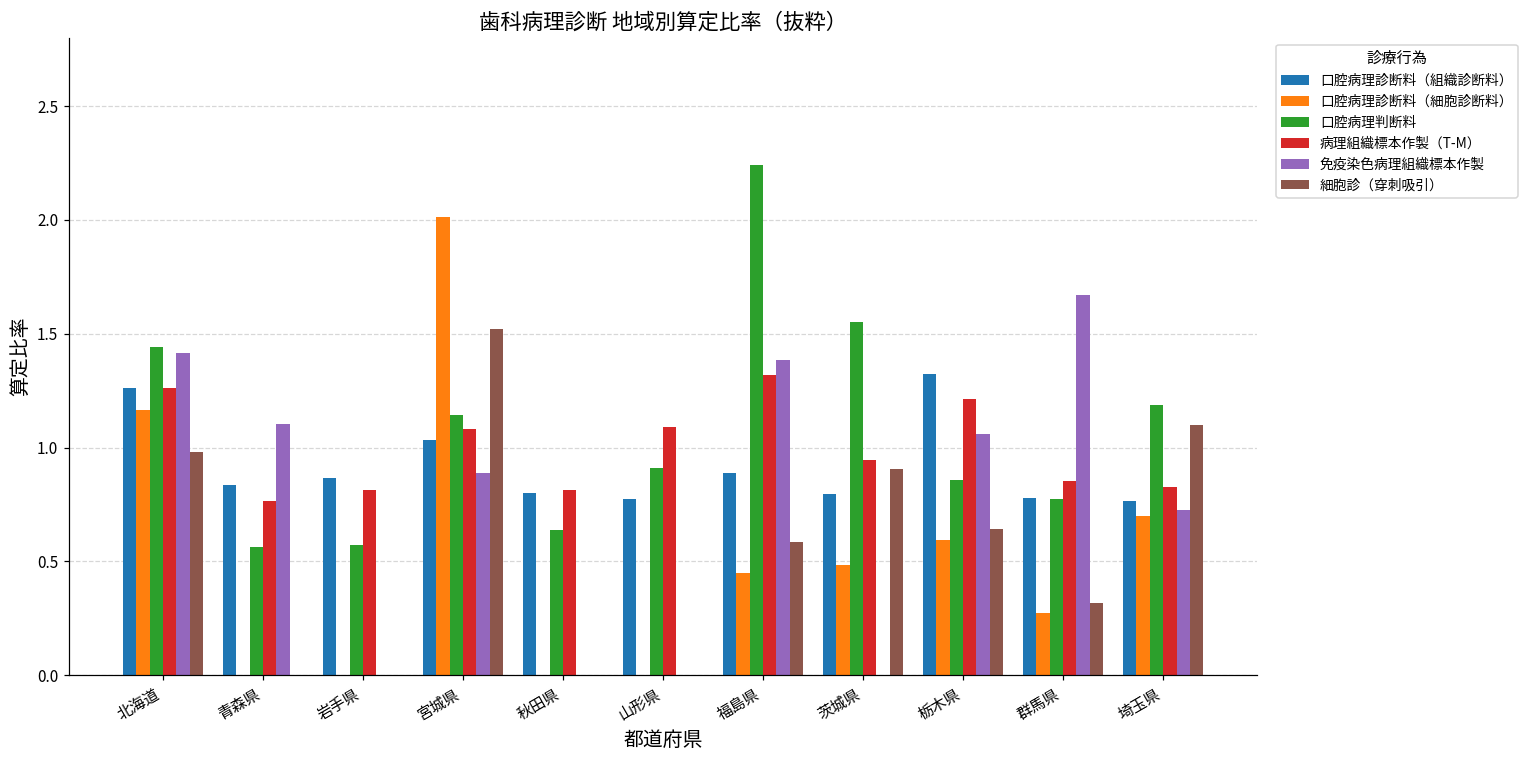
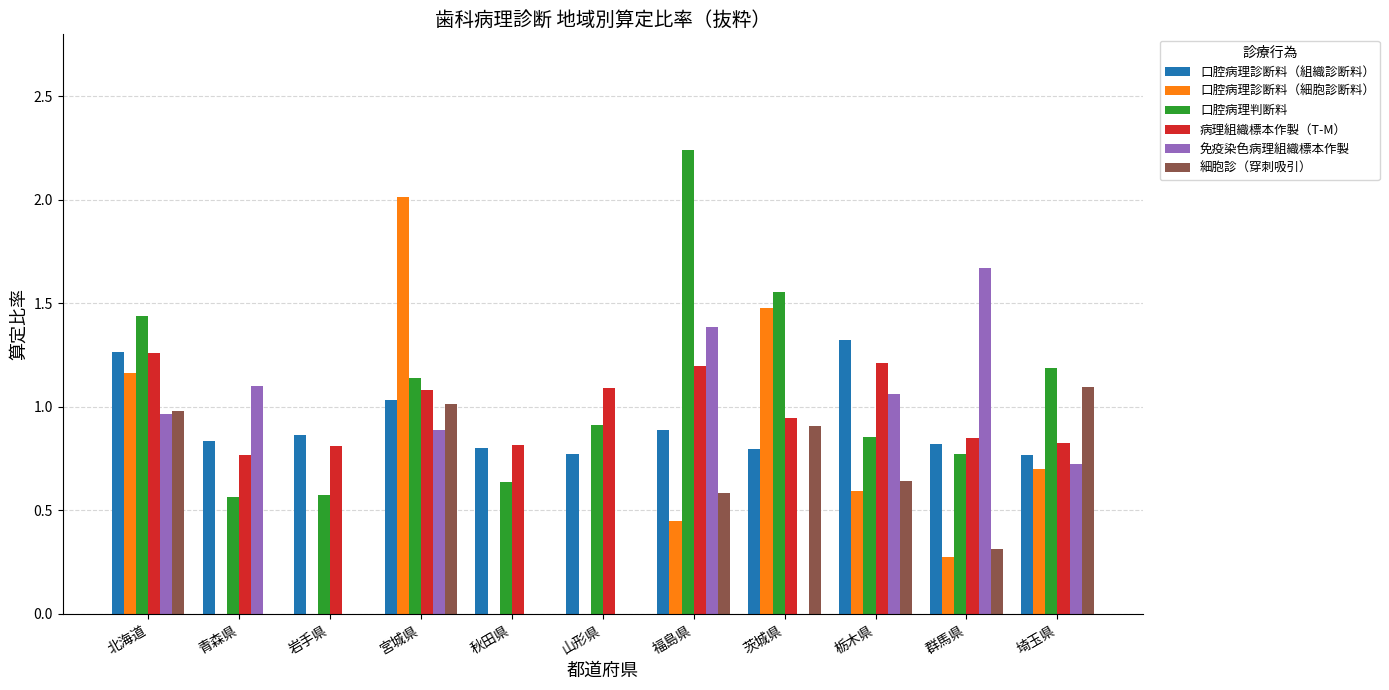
  {
    "口腔病理診断料（組織診断料）": {
      "北海道": 1.26,
      "青森県": 0.84,
      "岩手県": 0.87,
      "宮城県": 1.03,
      "秋田県": 0.80,
      "山形県": 0.77,
      "福島県": 0.89,
      "茨城県": 0.79,
      "栃木県": 1.32,
-     "群馬県": 0.78,
+     "群馬県": 0.82,
      "埼玉県": 0.77
    },
    "口腔病理診断料（細胞診断料）": {
      "北海道": 1.16,
      "青森県": 0.00,
      "岩手県": 0.00,
      "宮城県": 2.01,
      "秋田県": 0.00,
      "山形県": 0.00,
      "福島県": 0.45,
-     "茨城県": 0.49,
+     "茨城県": 1.48,
      "栃木県": 0.59,
      "群馬県": 0.28,
      "埼玉県": 0.70
    },
    "口腔病理判断料": {
      "北海道": 1.44,
      "青森県": 0.57,
      "岩手県": 0.57,
      "宮城県": 1.14,
      "秋田県": 0.64,
      "山形県": 0.91,
      "福島県": 2.24,
      "茨城県": 1.55,
      "栃木県": 0.86,
      "群馬県": 0.77,
      "埼玉県": 1.19
    },
    "病理組織標本作製（T-M）": {
      "北海道": 1.26,
      "青森県": 0.77,
      "岩手県": 0.81,
      "宮城県": 1.08,
      "秋田県": 0.81,
      "山形県": 1.09,
-     "福島県": 1.32,
+     "福島県": 1.20,
      "茨城県": 0.94,
      "栃木県": 1.21,
      "群馬県": 0.85,
      "埼玉県": 0.83
    },
    "免疫染色病理組織標本作製": {
-     "北海道": 1.42,
+     "北海道": 0.97,
      "青森県": 1.10,
      "岩手県": 0.00,
      "宮城県": 0.89,
      "秋田県": 0.00,
      "山形県": 0.00,
      "福島県": 1.39,
      "茨城県": 0.00,
      "栃木県": 1.06,
      "群馬県": 1.67,
      "埼玉県": 0.73
    },
    "細胞診（穿刺吸引）": {
      "北海道": 0.98,
      "青森県": 0.00,
      "岩手県": 0.00,
-     "宮城県": 1.52,
+     "宮城県": 1.02,
      "秋田県": 0.00,
      "山形県": 0.00,
      "福島県": 0.58,
      "茨城県": 0.91,
      "栃木県": 0.64,
      "群馬県": 0.32,
      "埼玉県": 1.10
    }
  }
